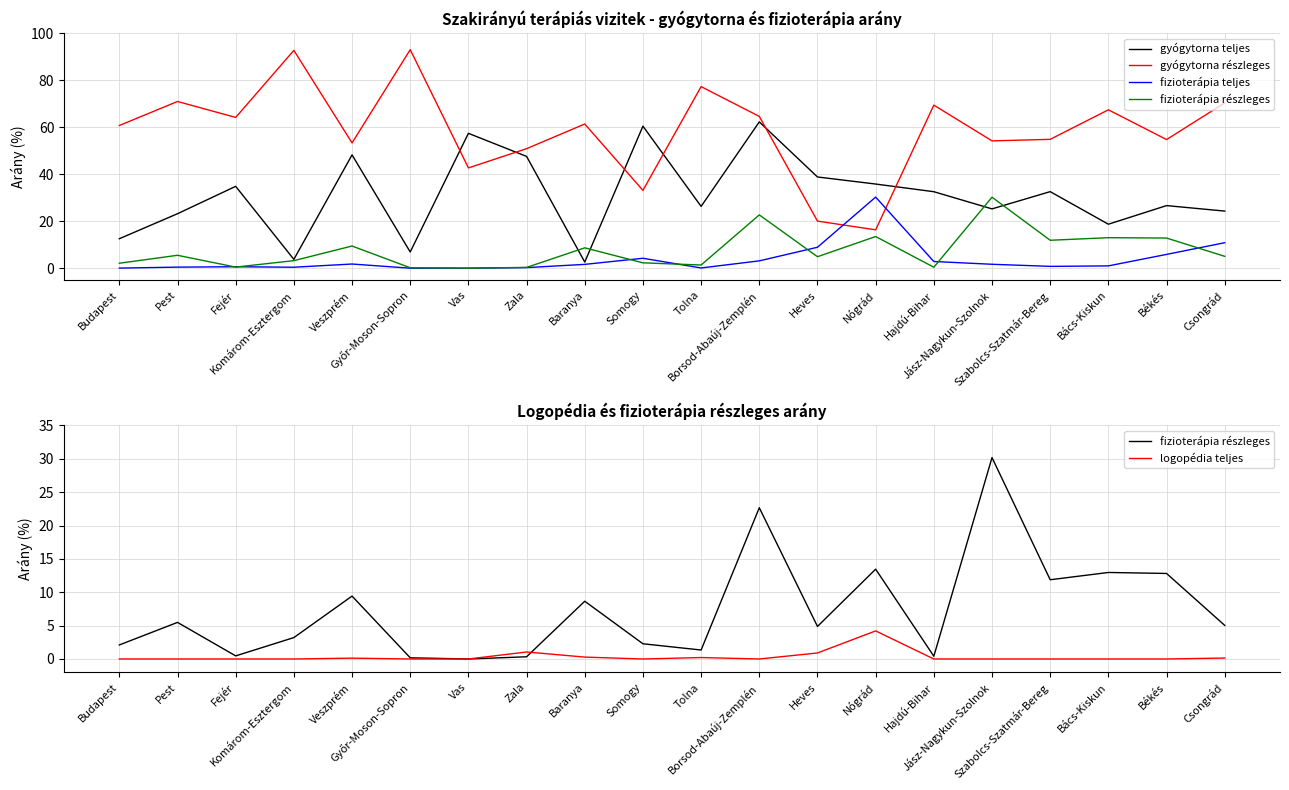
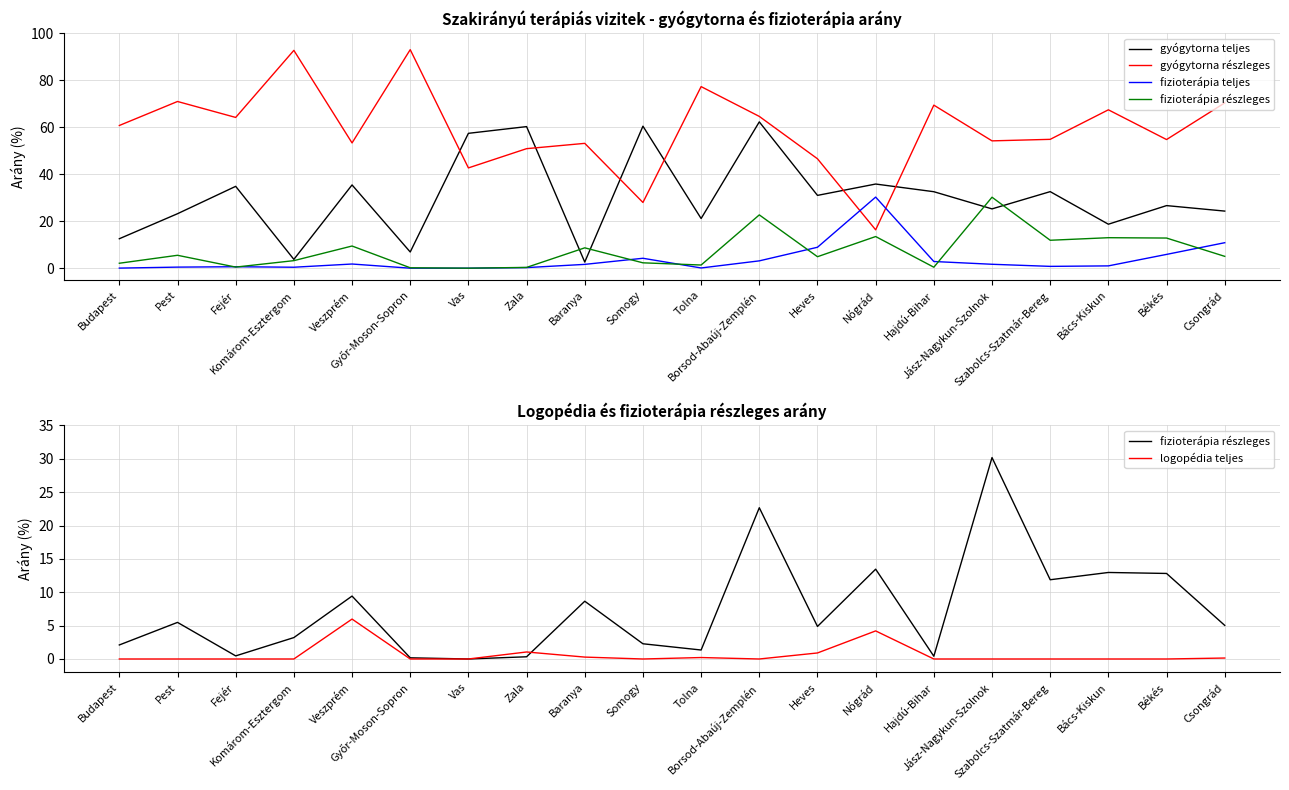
  {
    "Szakirányú terápiás vizitek - gyógytorna és fizioterápia arány": {
      "gyógytorna teljes": {
        "Budapest": 13,
        "Pest": 23,
        "Fejér": 35,
-       "Veszprém": 48,
+       "Veszprém": 35,
        "Győr-Moson-Sopron": 7,
        "Vas": 57,
-       "Zala": 48,
+       "Zala": 60,
        "Somogy": 60,
-       "Tolna": 26,
+       "Tolna": 21,
        "Borsod-Abaúj-Zemplén": 62,
-       "Heves": 39,
+       "Heves": 31,
        "Nógrád": 36,
        "Hajdú-Bihar": 33,
        "Jász-Nagykun-Szolnok": 25,
        "Szabolcs-Szatmár-Bereg": 33,
        "Bács-Kiskun": 19,
        "Békés": 27,
        "Csongrád": 24
      },
      "gyógytorna részleges": {
        "Budapest": 61,
        "Pest": 71,
        "Fejér": 64,
        "Komárom-Esztergom": 93,
        "Veszprém": 53,
        "Győr-Moson-Sopron": 93,
        "Vas": 43,
        "Zala": 51,
-       "Baranya": 61,
-       "Somogy": 33,
+       "Baranya": 53,
+       "Somogy": 28,
        "Tolna": 77,
        "Borsod-Abaúj-Zemplén": 65,
-       "Heves": 20,
+       "Heves": 47,
        "Nógrád": 16,
        "Hajdú-Bihar": 69,
        "Jász-Nagykun-Szolnok": 54,
        "Szabolcs-Szatmár-Bereg": 55,
        "Bács-Kiskun": 67,
        "Békés": 55
      },
      "fizioterápia teljes": {
        "Budapest": 0,
        "Pest": 0,
        "Komárom-Esztergom": 0,
        "Veszprém": 2,
        "Somogy": 4,
        "Tolna": 0,
        "Borsod-Abaúj-Zemplén": 3,
        "Heves": 9,
        "Nógrád": 30,
        "Hajdú-Bihar": 3,
        "Jász-Nagykun-Szolnok": 2,
        "Szabolcs-Szatmár-Bereg": 1,
        "Bács-Kiskun": 1,
        "Békés": 6,
        "Csongrád": 11
      }
    },
    "Logopédia és fizioterápia részleges arány": {
      "fizioterápia részleges": {
        "Budapest": 2,
        "Pest": 5,
        "Fejér": 0,
        "Komárom-Esztergom": 3,
        "Veszprém": 9,
        "Zala": 0,
        "Baranya": 9,
        "Somogy": 2,
        "Tolna": 1,
        "Borsod-Abaúj-Zemplén": 23,
        "Heves": 5,
        "Nógrád": 13,
        "Hajdú-Bihar": 0,
        "Jász-Nagykun-Szolnok": 30,
        "Szabolcs-Szatmár-Bereg": 12,
        "Bács-Kiskun": 13,
        "Békés": 13,
        "Csongrád": 5
      },
      "logopédia teljes": {
        "Budapest": 0,
        "Pest": 0,
        "Fejér": 0,
        "Komárom-Esztergom": 0,
-       "Veszprém": 0,
+       "Veszprém": 6,
        "Zala": 1,
        "Baranya": 0,
        "Somogy": 0,
        "Tolna": 0,
        "Borsod-Abaúj-Zemplén": 0,
        "Heves": 1,
        "Nógrád": 4,
        "Hajdú-Bihar": 0,
        "Jász-Nagykun-Szolnok": 0,
        "Szabolcs-Szatmár-Bereg": 0,
        "Bács-Kiskun": 0,
        "Békés": 0,
        "Csongrád": 0
      }
    }
  }
